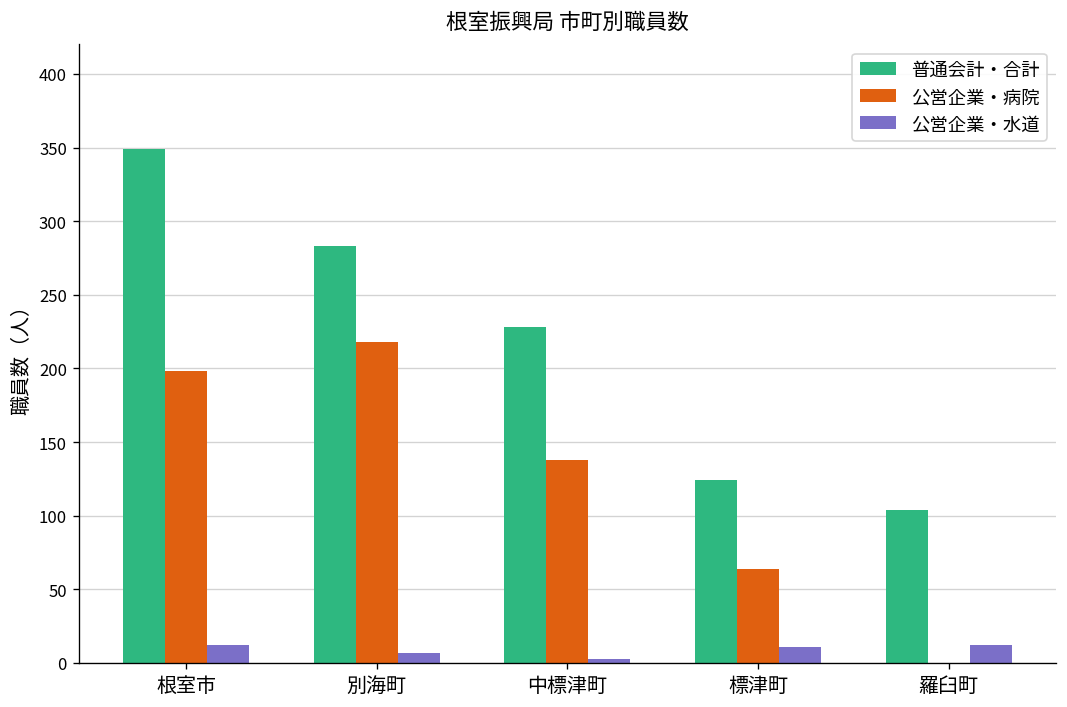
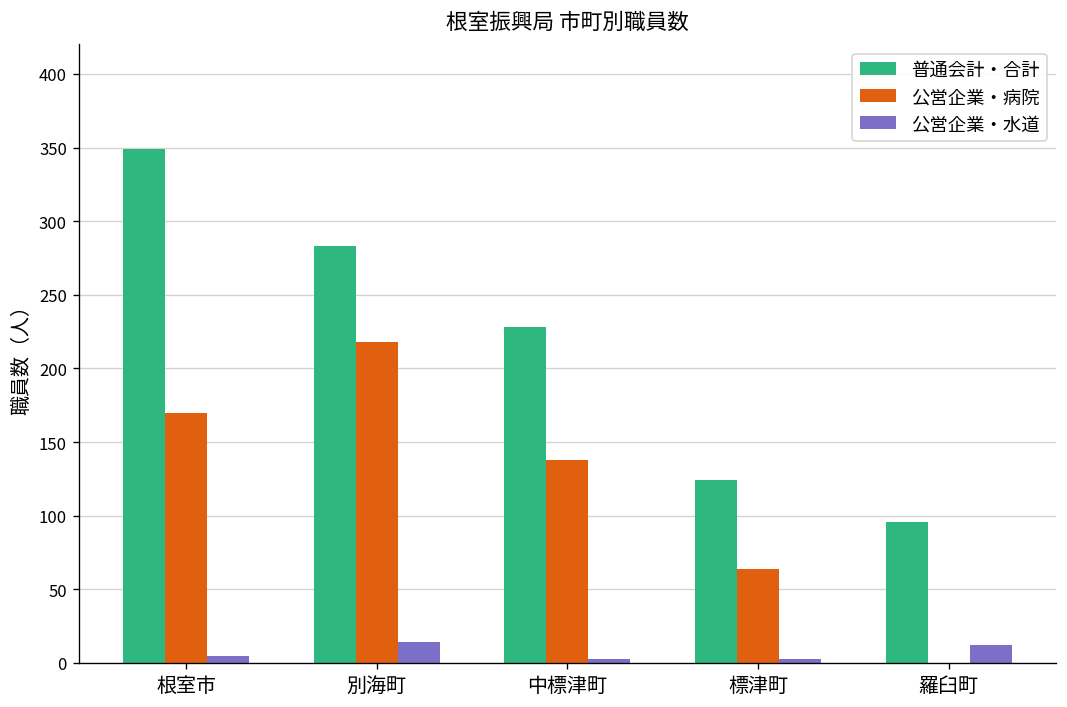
  {
    "普通会計・合計": {
      "根室市": 349,
      "別海町": 283,
      "中標津町": 228,
      "標津町": 124,
-     "羅臼町": 104
+     "羅臼町": 96
    },
    "公営企業・病院": {
-     "根室市": 198,
+     "根室市": 170,
      "別海町": 218,
      "中標津町": 138,
      "標津町": 64,
      "羅臼町": 0
    },
    "公営企業・水道": {
-     "根室市": 12,
-     "別海町": 7,
+     "根室市": 5,
+     "別海町": 14,
      "中標津町": 3,
-     "標津町": 11,
+     "標津町": 3,
      "羅臼町": 12
    }
  }
